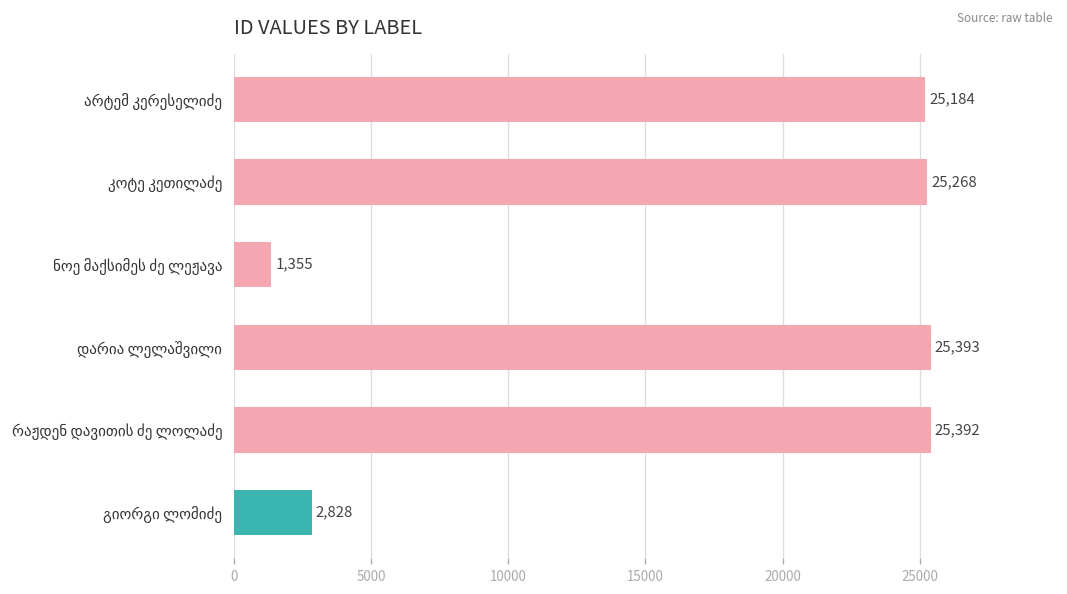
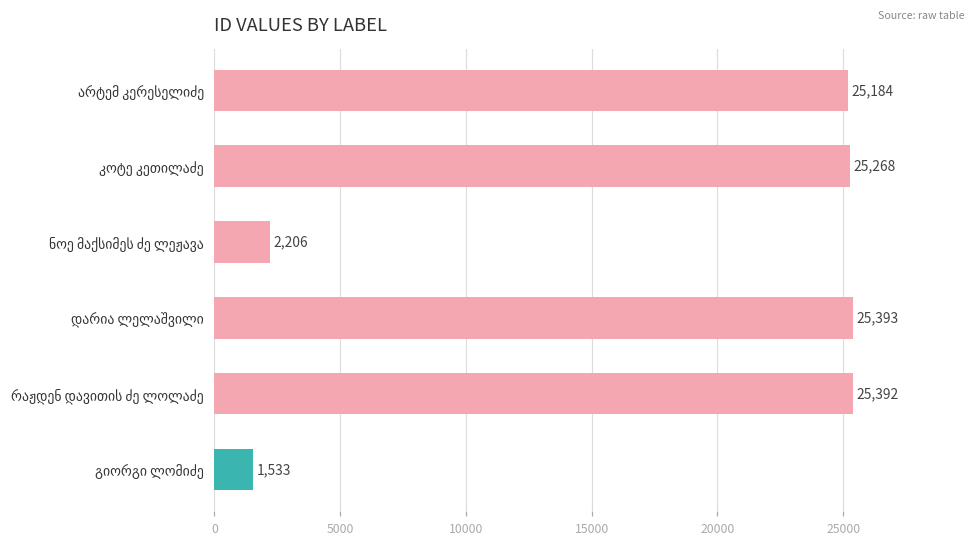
  {
    "არტემ კერესელიძე": "25,184",
    "კოტე კეთილაძე": "25,268",
-   "ნოე მაქსიმეს ძე ლეჟავა": "1,355",
+   "ნოე მაქსიმეს ძე ლეჟავა": "2,206",
    "დარია ლელაშვილი": "25,393",
    "რაჟდენ დავითის ძე ლოლაძე": "25,392",
-   "გიორგი ლომიძე": "2,828"
+   "გიორგი ლომიძე": "1,533"
  }
